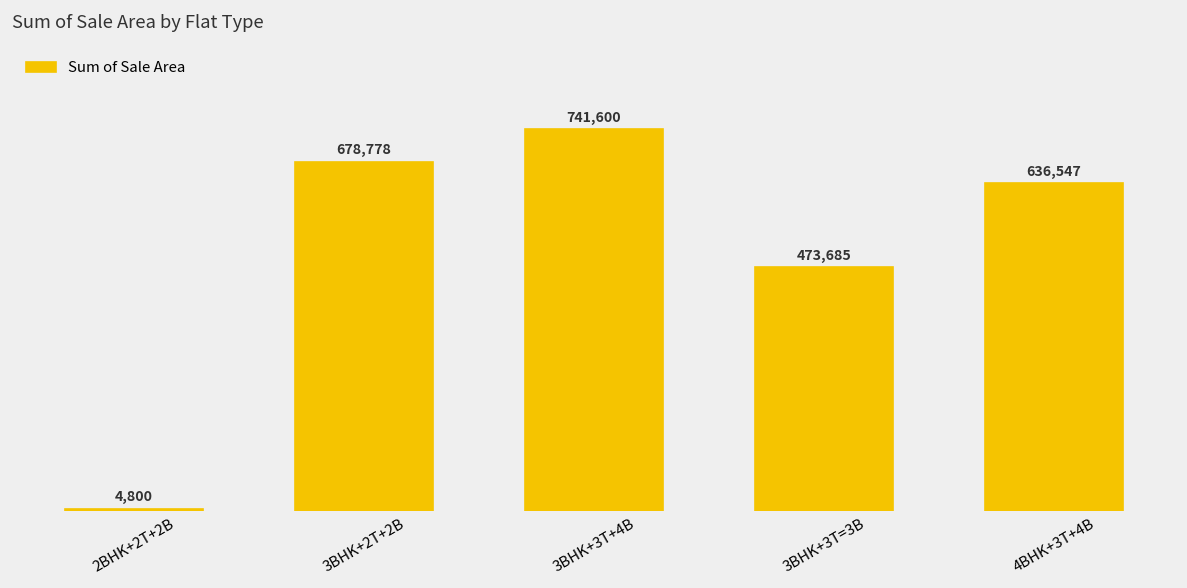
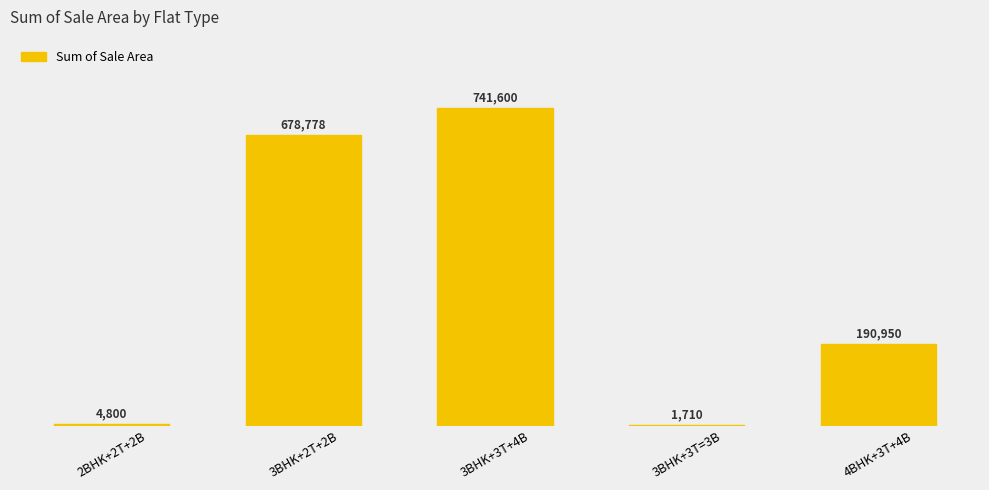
  {
    "2BHK+2T+2B": "4,800",
    "3BHK+2T+2B": "678,778",
    "3BHK+3T+4B": "741,600",
-   "3BHK+3T=3B": "473,685",
-   "4BHK+3T+4B": "636,547"
+   "3BHK+3T=3B": "1,710",
+   "4BHK+3T+4B": "190,950"
  }
